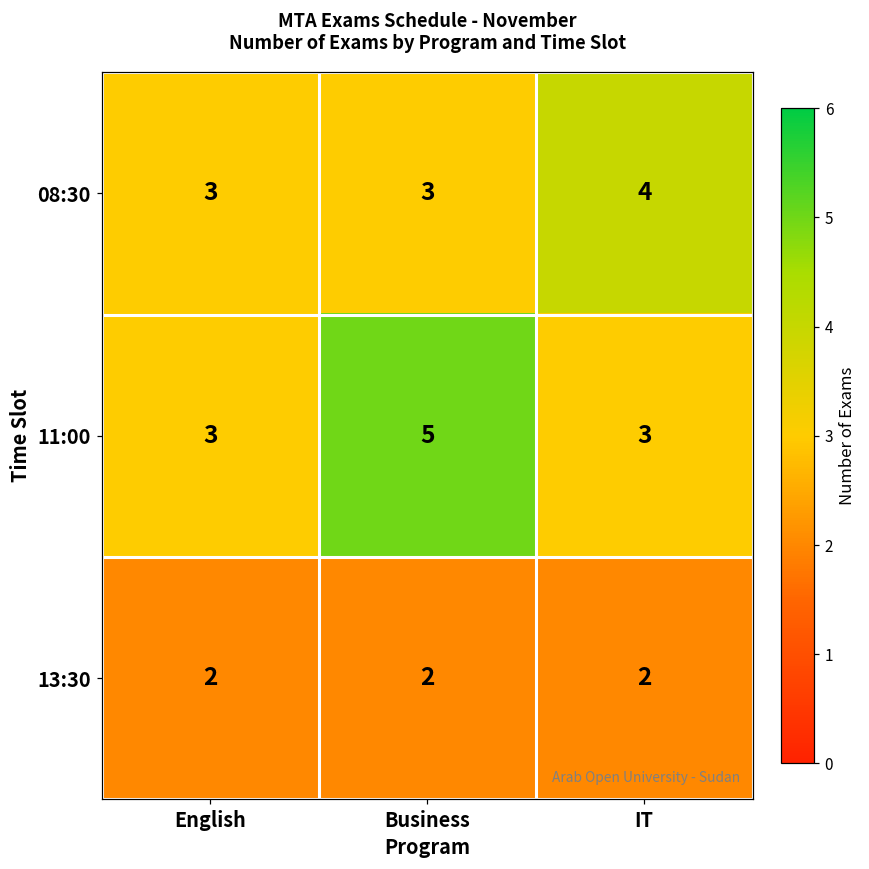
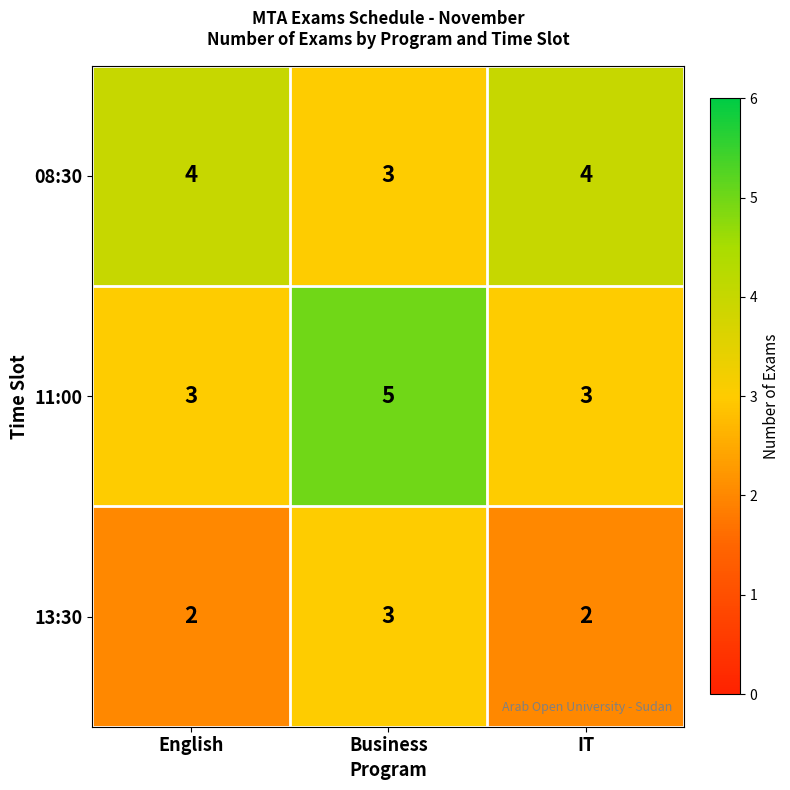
  {
    "08:30": {
-     "English": 3,
+     "English": 4,
      "Business": 3,
      "IT": 4
    },
    "11:00": {
      "English": 3,
      "Business": 5,
      "IT": 3
    },
    "13:30": {
      "English": 2,
-     "Business": 2
+     "Business": 3
    }
  }
